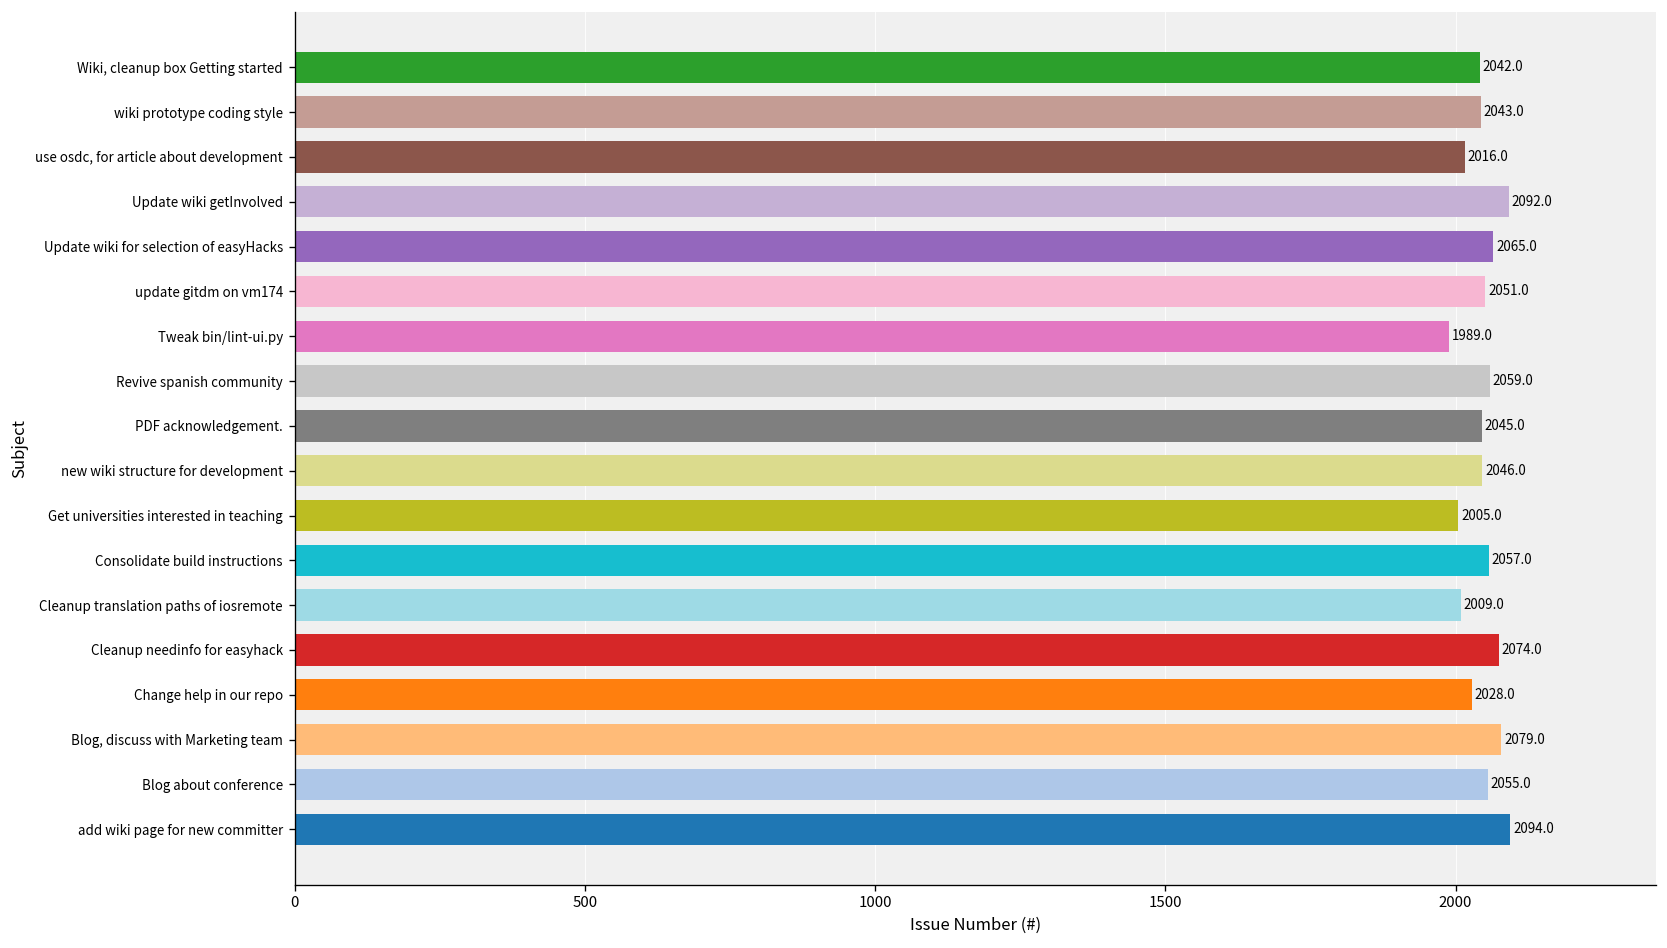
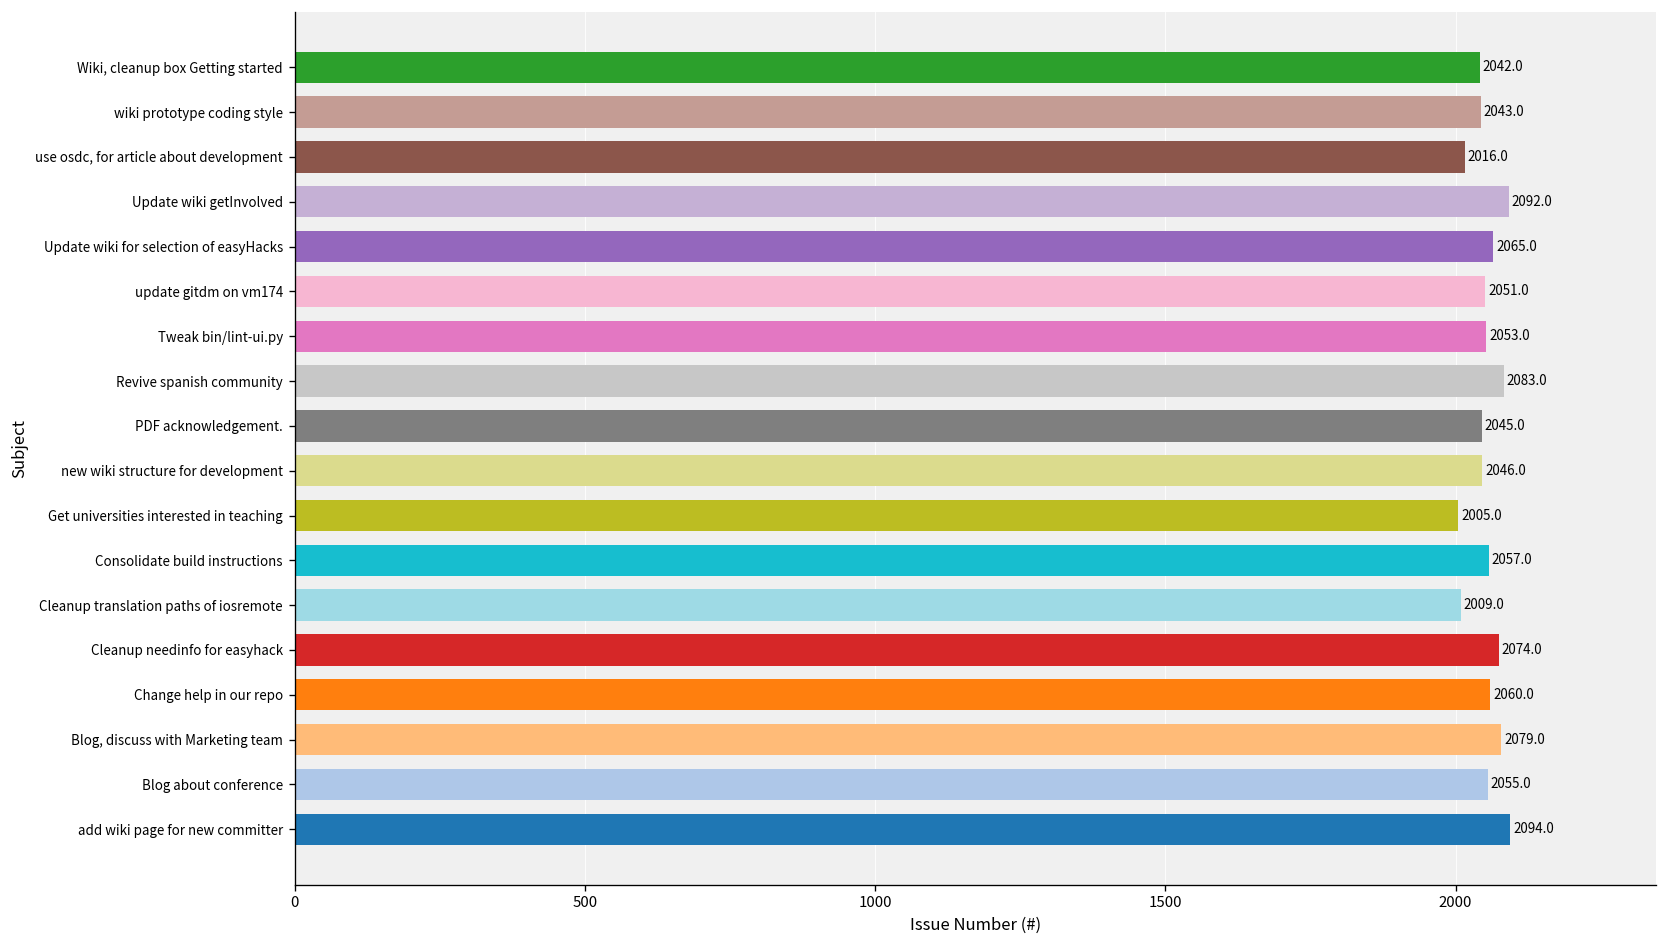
  {
    "Wiki, cleanup box Getting started": 2042.0,
    "wiki prototype coding style": 2043.0,
    "use osdc, for article about development": 2016.0,
    "Update wiki getInvolved": 2092.0,
    "Update wiki for selection of easyHacks": 2065.0,
    "update gitdm on vm174": 2051.0,
-   "Tweak bin/lint-ui.py": 1989.0,
-   "Revive spanish community": 2059.0,
+   "Tweak bin/lint-ui.py": 2053.0,
+   "Revive spanish community": 2083.0,
    "PDF acknowledgement.": 2045.0,
    "new wiki structure for development": 2046.0,
    "Get universities interested in teaching": 2005.0,
    "Consolidate build instructions": 2057.0,
    "Cleanup translation paths of iosremote": 2009.0,
    "Cleanup needinfo for easyhack": 2074.0,
-   "Change help in our repo": 2028.0,
+   "Change help in our repo": 2060.0,
    "Blog, discuss with Marketing team": 2079.0,
    "Blog about conference": 2055.0,
    "add wiki page for new committer": 2094.0
  }
